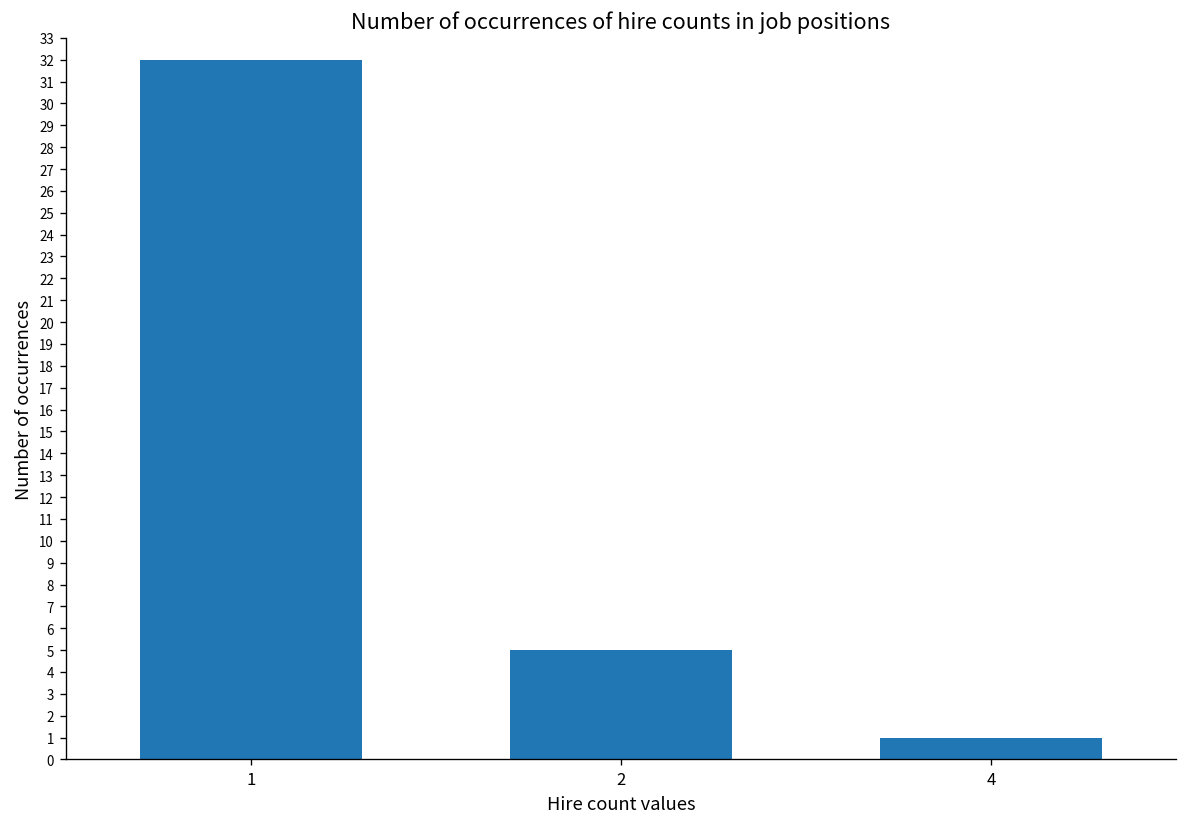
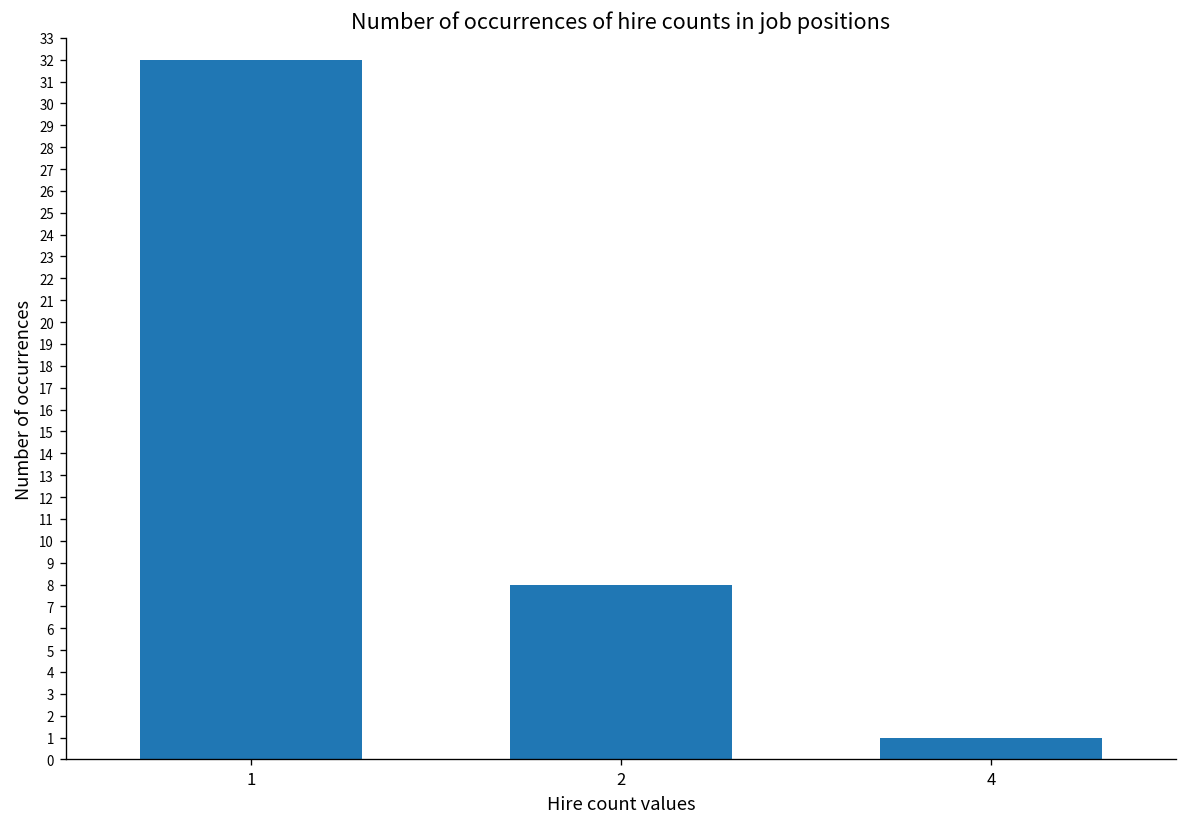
  {
    "1": 32,
-   "2": 5,
+   "2": 8,
    "4": 1
  }
